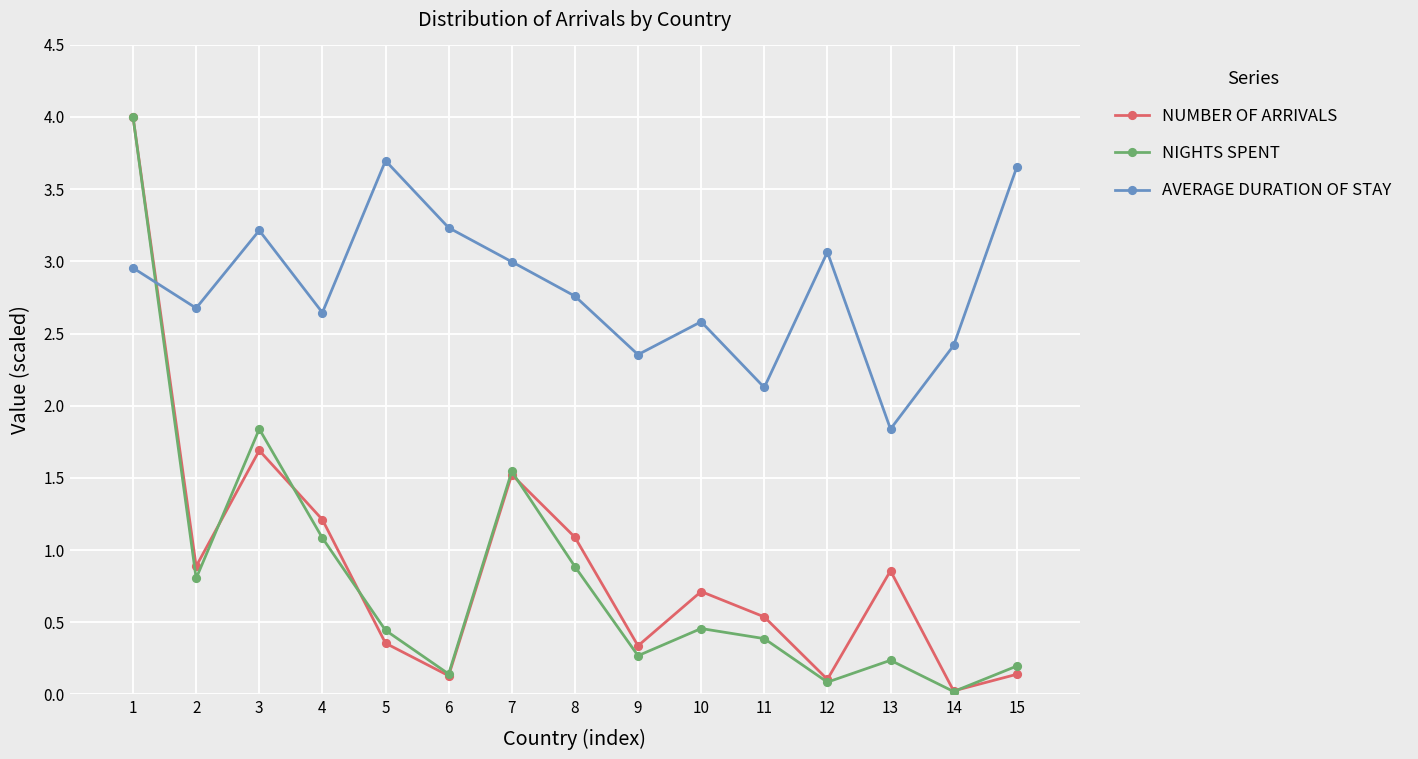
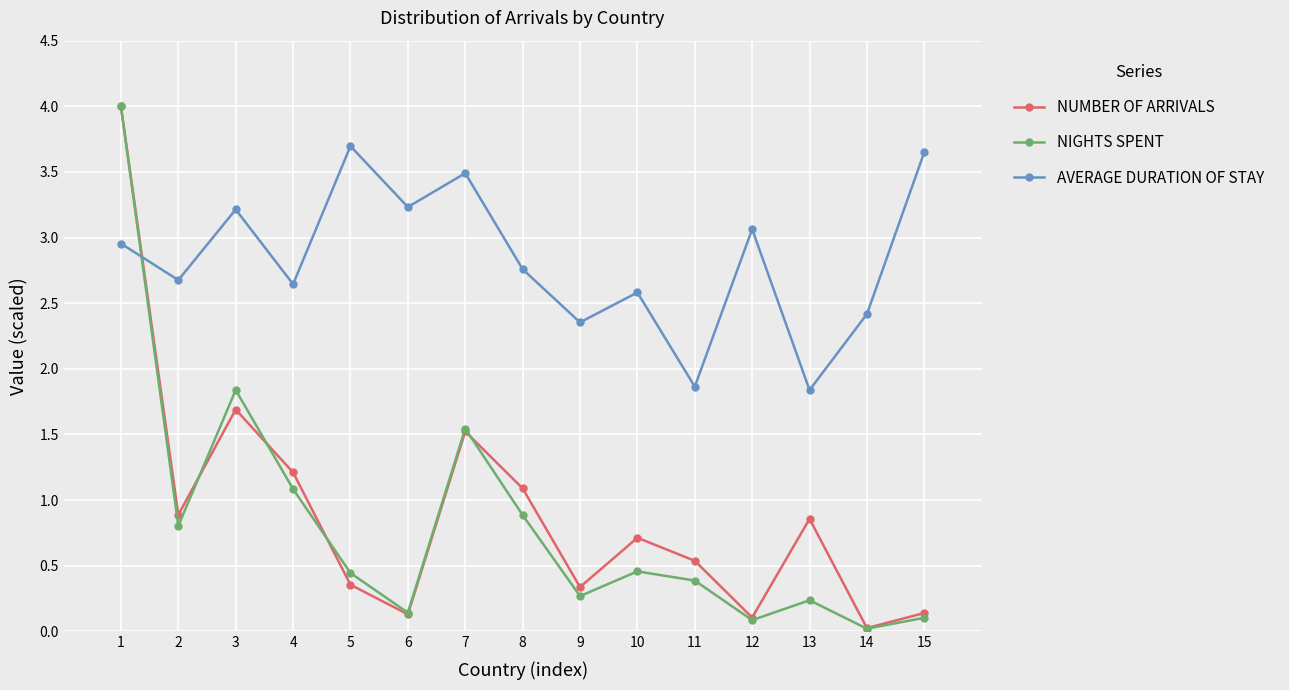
  {
    "NUMBER OF ARRIVALS": {
      "2": 0.89,
      "3": 1.69,
      "4": 1.21,
      "5": 0.36,
      "7": 1.52,
      "8": 1.09,
      "9": 0.34,
      "10": 0.71,
      "11": 0.54,
      "13": 0.86,
      "15": 0.14
    },
    "NIGHTS SPENT": {
      "2": 0.80,
      "3": 1.84,
      "4": 1.08,
      "5": 0.44,
      "7": 1.54,
      "8": 0.89,
      "9": 0.27,
      "10": 0.46,
      "11": 0.39,
      "13": 0.24,
-     "15": 0.20
+     "15": 0.10
    },
    "AVERAGE DURATION OF STAY": {
      "1": 2.95,
      "2": 2.68,
      "3": 3.21,
      "4": 2.64,
      "5": 3.70,
      "6": 3.23,
-     "7": 3.00,
+     "7": 3.49,
      "8": 2.76,
      "9": 2.35,
      "10": 2.58,
-     "11": 2.13,
+     "11": 1.86,
      "12": 3.06,
      "13": 1.84,
      "14": 2.42,
      "15": 3.65
    }
  }
